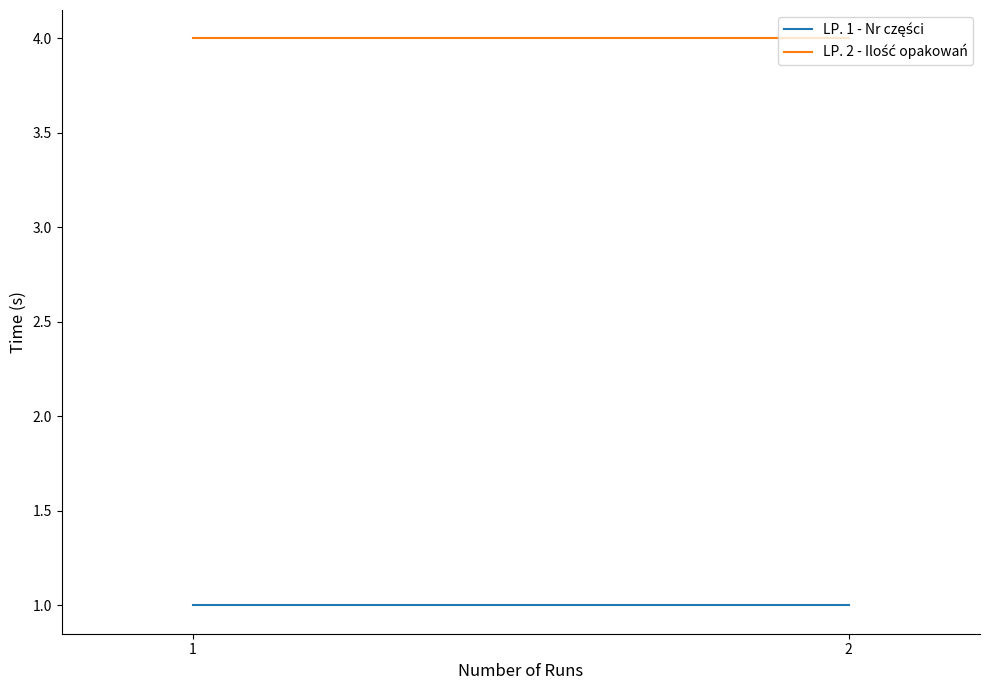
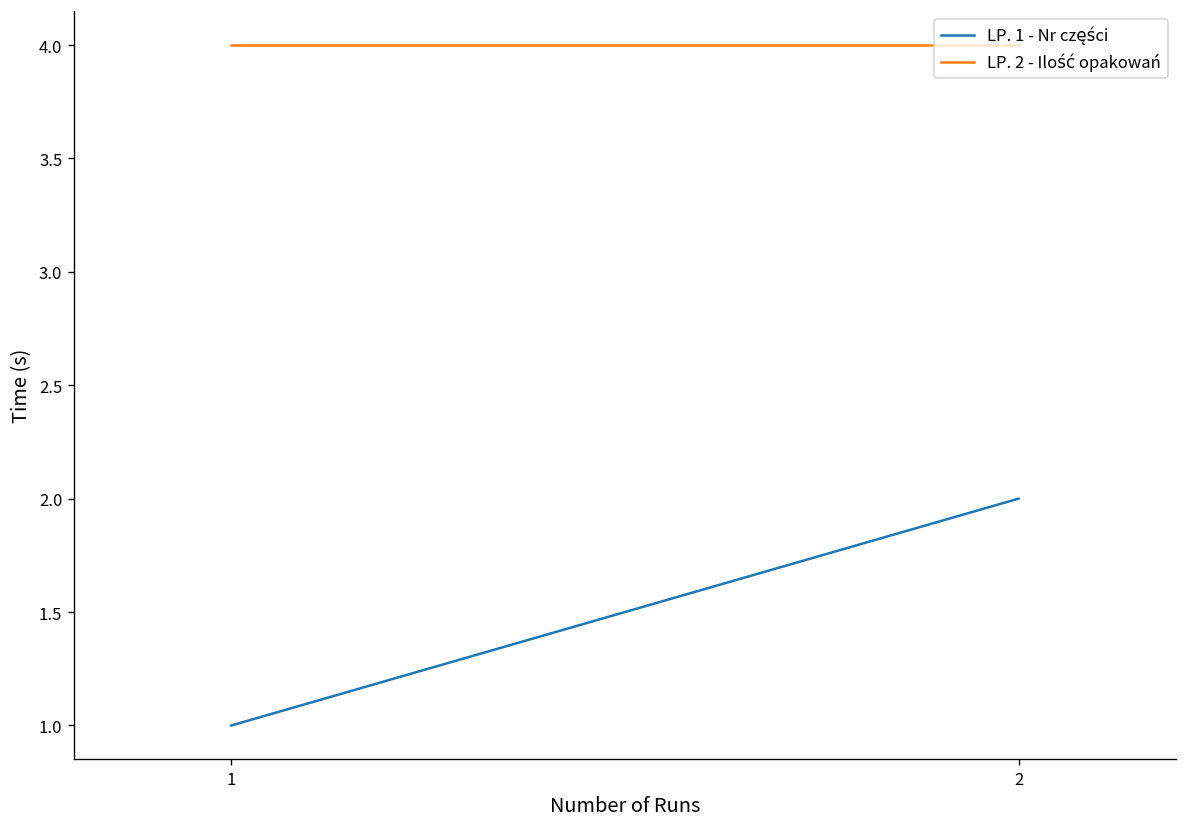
  {
    "LP. 1 - Nr części": {
      "1": 1,
-     "2": 1
+     "2": 2
    },
    "LP. 2 - Ilość opakowań": {
      "1": 4
    }
  }
